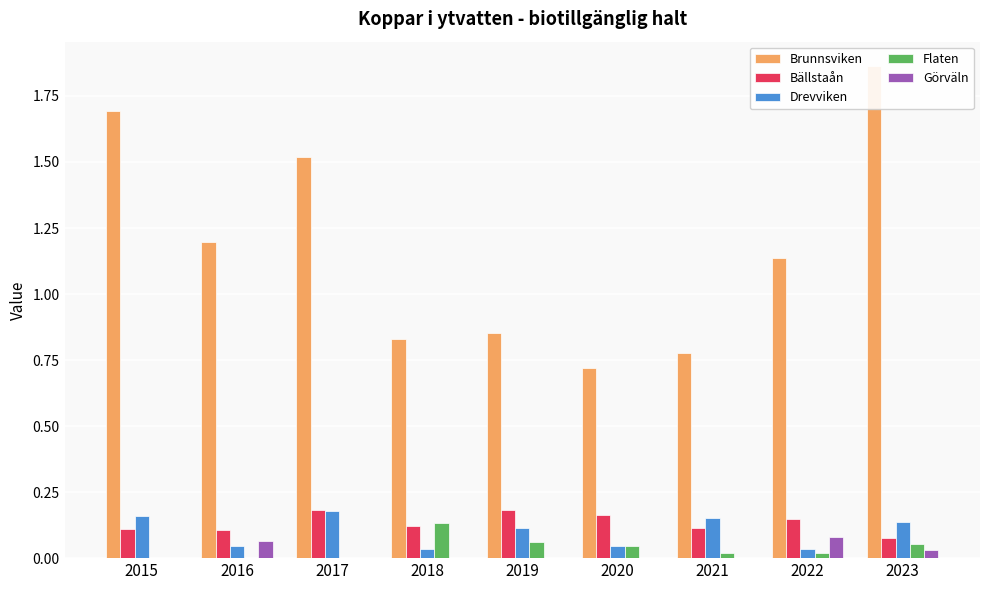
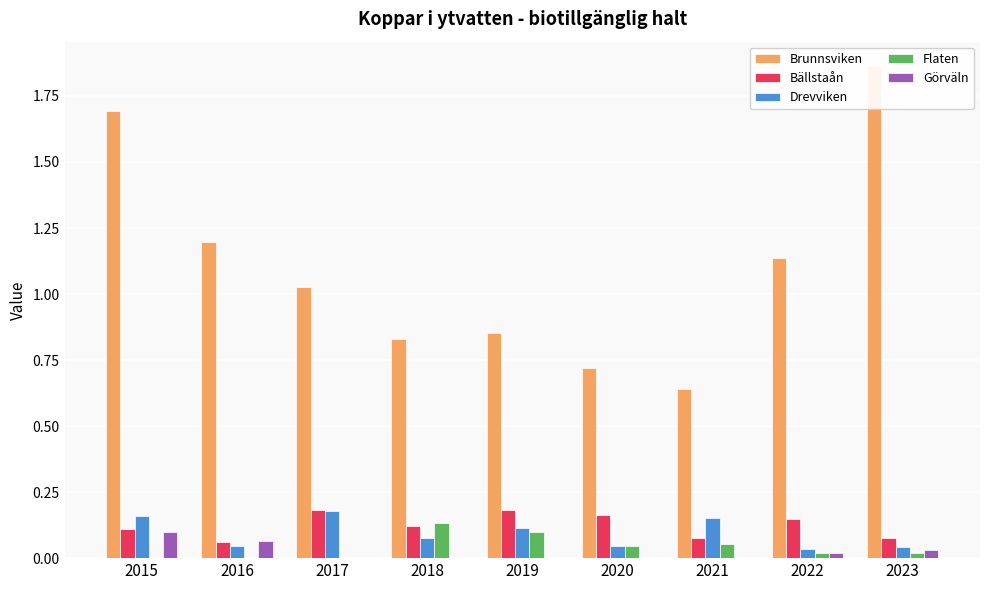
  {
    "Brunnsviken": {
      "2015": 1.69,
      "2016": 1.20,
-     "2017": 1.52,
+     "2017": 1.03,
      "2018": 0.83,
      "2019": 0.85,
      "2020": 0.72,
-     "2021": 0.78,
+     "2021": 0.64,
      "2022": 1.14
    },
    "Bällstaån": {
      "2015": 0.11,
-     "2016": 0.11,
+     "2016": 0.06,
      "2017": 0.18,
      "2018": 0.12,
      "2019": 0.18,
      "2020": 0.16,
-     "2021": 0.11,
+     "2021": 0.08,
      "2022": 0.15,
      "2023": 0.07
    },
    "Drevviken": {
      "2015": 0.16,
      "2016": 0.04,
      "2017": 0.18,
-     "2018": 0.04,
+     "2018": 0.08,
      "2019": 0.12,
      "2020": 0.04,
      "2021": 0.15,
      "2022": 0.04,
-     "2023": 0.14
+     "2023": 0.04
    },
    "Flaten": {
      "2015": 0.00,
      "2016": 0.00,
      "2017": 0.00,
      "2018": 0.13,
-     "2019": 0.06,
+     "2019": 0.10,
      "2020": 0.04,
-     "2021": 0.02,
+     "2021": 0.05,
      "2022": 0.02,
-     "2023": 0.06
+     "2023": 0.02
    },
    "Görväln": {
-     "2015": 0.0,
+     "2015": 0.1,
      "2016": 0.06,
      "2017": 0.00,
      "2018": 0.00,
      "2019": 0.00,
      "2020": 0.00,
      "2021": 0.00,
-     "2022": 0.08,
+     "2022": 0.02,
      "2023": 0.03
    }
  }
